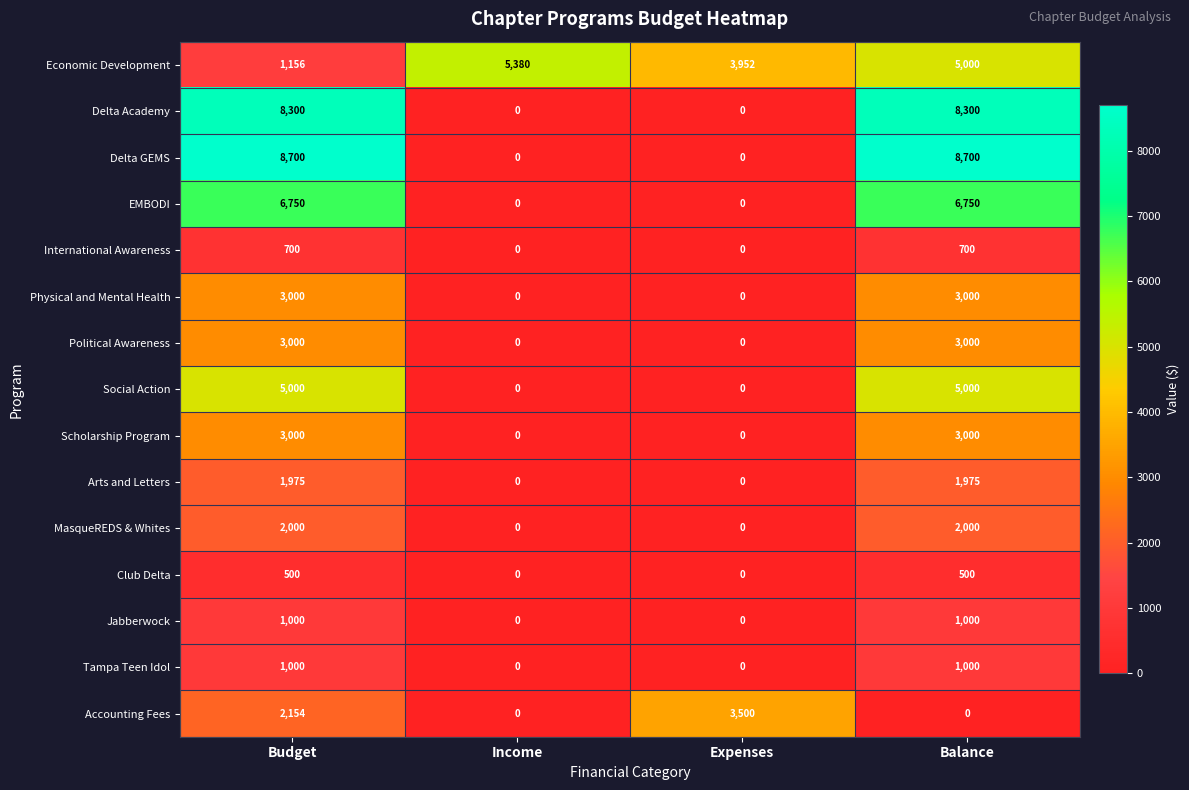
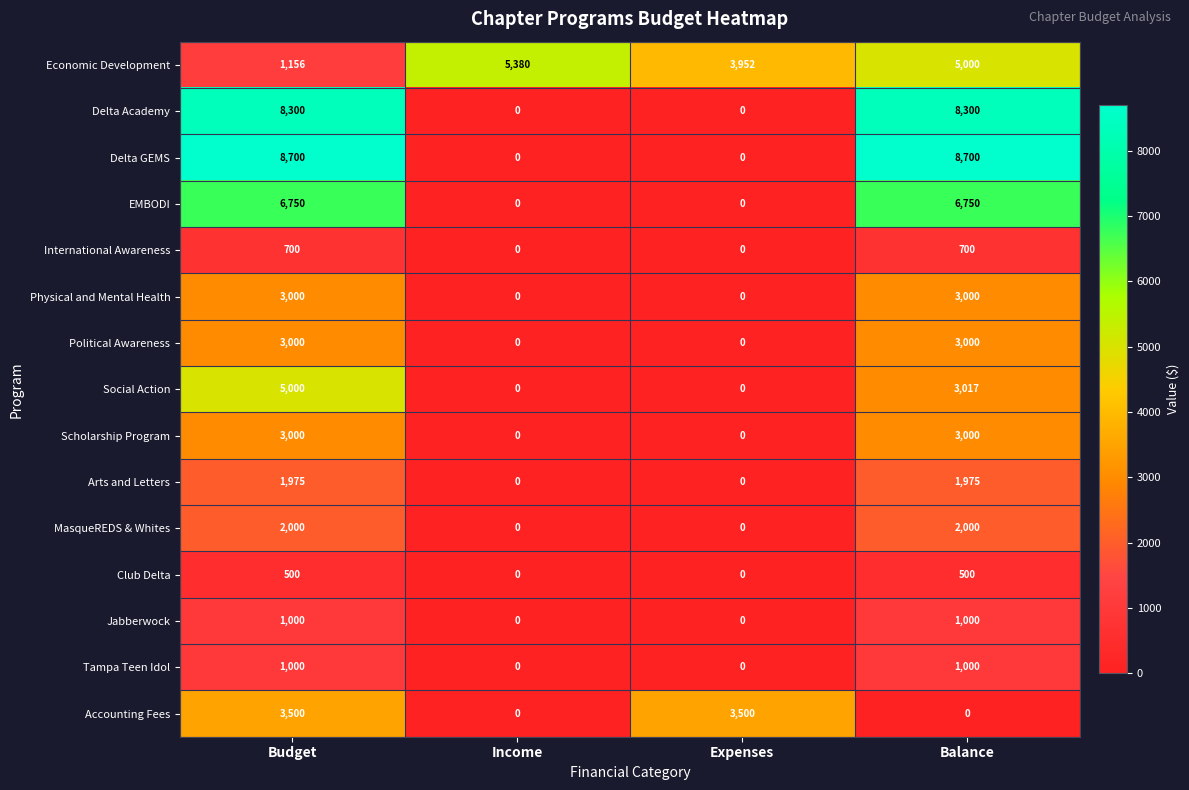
  {
    "Economic Development": {
      "Budget": "1,156",
      "Income": "5,380",
      "Expenses": "3,952",
      "Balance": "5,000"
    },
    "Delta Academy": {
      "Budget": "8,300",
      "Income": "0",
      "Expenses": "0",
      "Balance": "8,300"
    },
    "Delta GEMS": {
      "Budget": "8,700",
      "Income": "0",
      "Expenses": "0",
      "Balance": "8,700"
    },
    "EMBODI": {
      "Budget": "6,750",
      "Income": "0",
      "Expenses": "0",
      "Balance": "6,750"
    },
    "International Awareness": {
      "Budget": "700",
      "Income": "0",
      "Expenses": "0",
      "Balance": "700"
    },
    "Physical and Mental Health": {
      "Budget": "3,000",
      "Income": "0",
      "Expenses": "0",
      "Balance": "3,000"
    },
    "Political Awareness": {
      "Budget": "3,000",
      "Income": "0",
      "Expenses": "0",
      "Balance": "3,000"
    },
    "Social Action": {
      "Budget": "5,000",
      "Income": "0",
      "Expenses": "0",
-     "Balance": "5,000"
+     "Balance": "3,017"
    },
    "Scholarship Program": {
      "Budget": "3,000",
      "Income": "0",
      "Expenses": "0",
      "Balance": "3,000"
    },
    "Arts and Letters": {
      "Budget": "1,975",
      "Income": "0",
      "Expenses": "0",
      "Balance": "1,975"
    },
    "MasqueREDS & Whites": {
      "Budget": "2,000",
      "Income": "0",
      "Expenses": "0",
      "Balance": "2,000"
    },
    "Club Delta": {
      "Budget": "500",
      "Income": "0",
      "Expenses": "0",
      "Balance": "500"
    },
    "Jabberwock": {
      "Budget": "1,000",
      "Income": "0",
      "Expenses": "0",
      "Balance": "1,000"
    },
    "Tampa Teen Idol": {
      "Budget": "1,000",
      "Income": "0",
      "Expenses": "0",
      "Balance": "1,000"
    },
    "Accounting Fees": {
-     "Budget": "2,154",
+     "Budget": "3,500",
      "Income": "0",
      "Expenses": "3,500",
      "Balance": "0"
    }
  }
